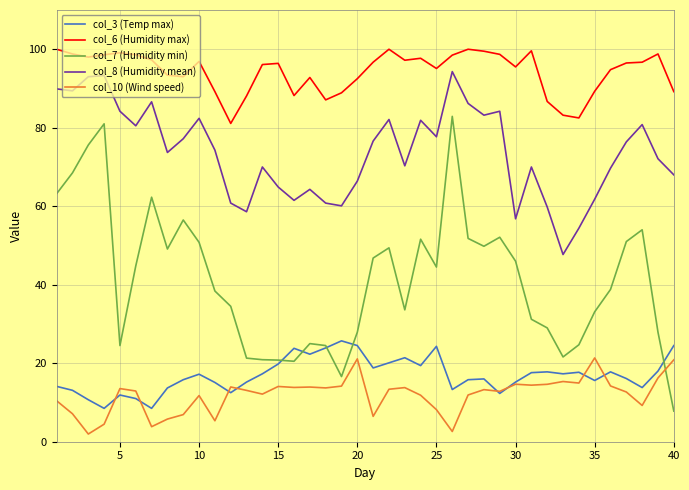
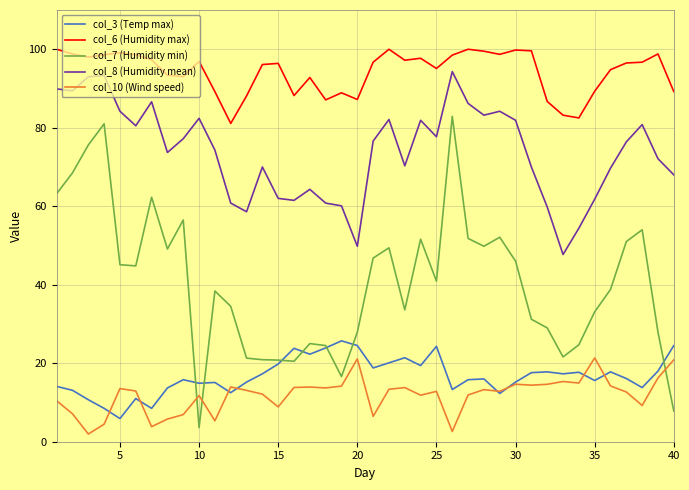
  {
    "col_3 (Temp max)": {
-     "5": 12,
-     "10": 17,
+     "5": 6,
+     "10": 15,
      "15": 20,
      "20": 25,
      "25": 24,
      "35": 16,
      "40": 25
    },
    "col_6 (Humidity max)": {
      "15": 96,
-     "20": 93,
+     "20": 87,
      "25": 95,
-     "30": 96,
+     "30": 100,
      "35": 89,
      "40": 89
    },
    "col_7 (Humidity min)": {
-     "5": 25,
-     "10": 51,
+     "5": 45,
+     "10": 4,
      "15": 21,
      "20": 28,
-     "25": 45,
+     "25": 41,
      "30": 46,
      "35": 33,
      "40": 8
    },
    "col_8 (Humidity mean)": {
      "5": 84,
      "10": 82,
-     "15": 65,
-     "20": 66,
+     "15": 62,
+     "20": 50,
      "25": 78,
-     "30": 57,
+     "30": 82,
      "35": 62,
      "40": 68
    },
    "col_10 (Wind speed)": {
      "5": 14,
      "10": 12,
-     "15": 14,
+     "15": 9,
      "20": 21,
-     "25": 8,
+     "25": 13,
      "35": 21,
      "40": 21
    }
  }
